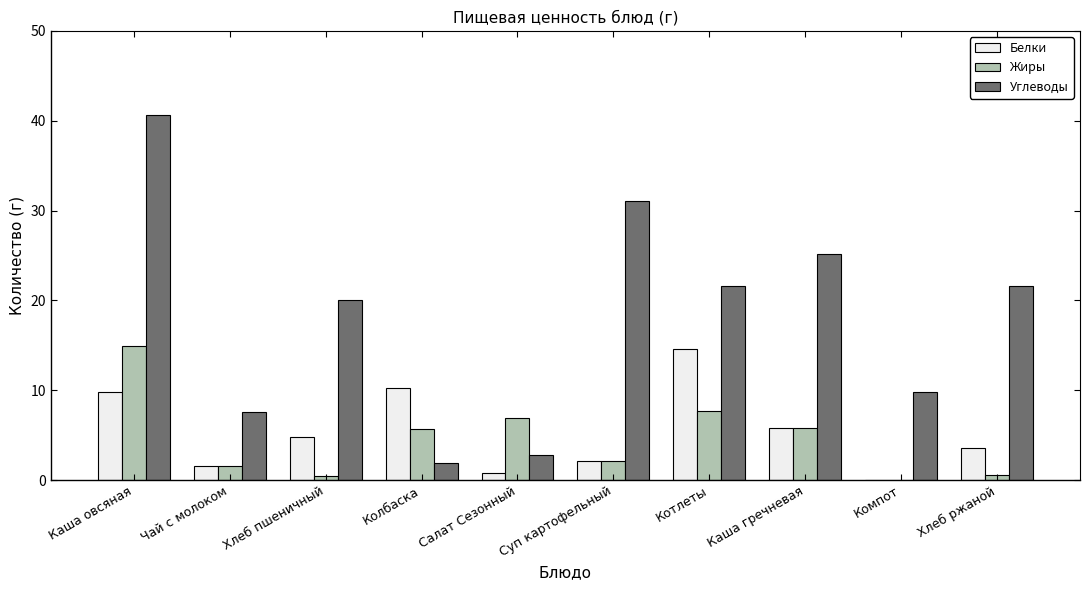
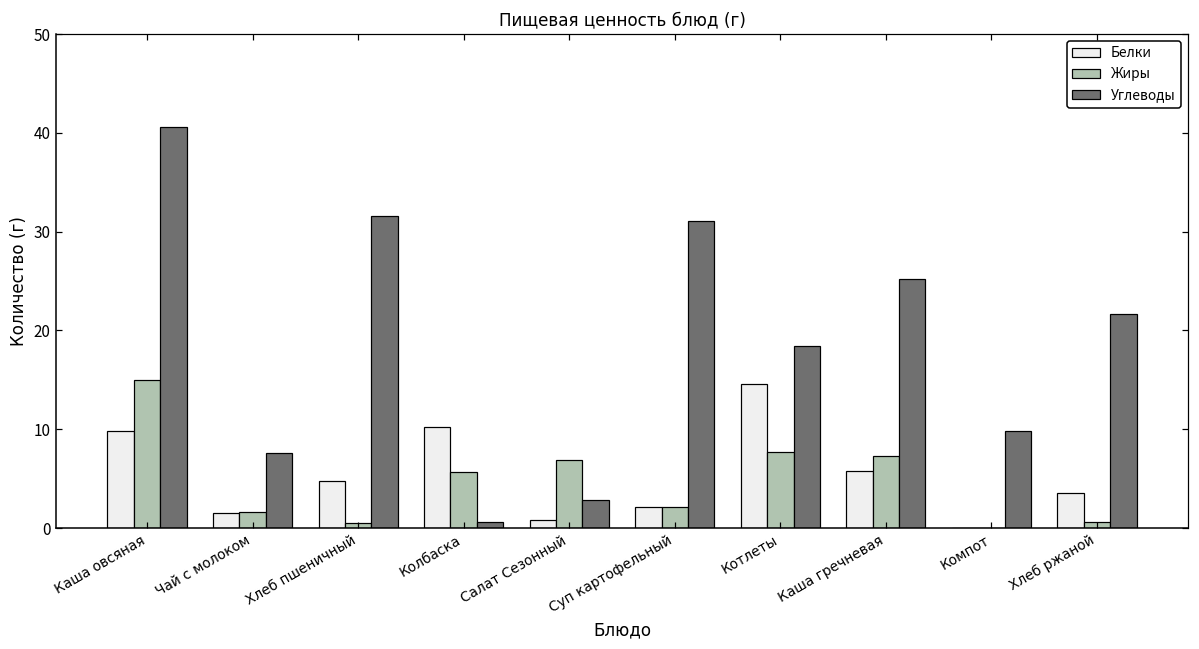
  {
    "Белки": {
      "Каша овсяная": 10,
      "Чай с молоком": 2,
      "Хлеб пшеничный": 5,
      "Колбаска": 10,
      "Салат Сезонный": 1,
      "Суп картофельный": 2,
      "Котлеты": 15,
      "Каша гречневая": 6,
      "Компот": 0,
      "Хлеб ржаной": 4
    },
    "Жиры": {
      "Каша овсяная": 15,
      "Чай с молоком": 2,
      "Хлеб пшеничный": 0,
      "Колбаска": 6,
      "Салат Сезонный": 7,
      "Суп картофельный": 2,
      "Котлеты": 8,
-     "Каша гречневая": 6,
+     "Каша гречневая": 7,
      "Компот": 0,
      "Хлеб ржаной": 1
    },
    "Углеводы": {
      "Каша овсяная": 41,
      "Чай с молоком": 8,
-     "Хлеб пшеничный": 20,
-     "Колбаска": 2,
+     "Хлеб пшеничный": 32,
+     "Колбаска": 1,
      "Салат Сезонный": 3,
      "Суп картофельный": 31,
-     "Котлеты": 22,
+     "Котлеты": 18,
      "Каша гречневая": 25,
      "Компот": 10,
      "Хлеб ржаной": 22
    }
  }
